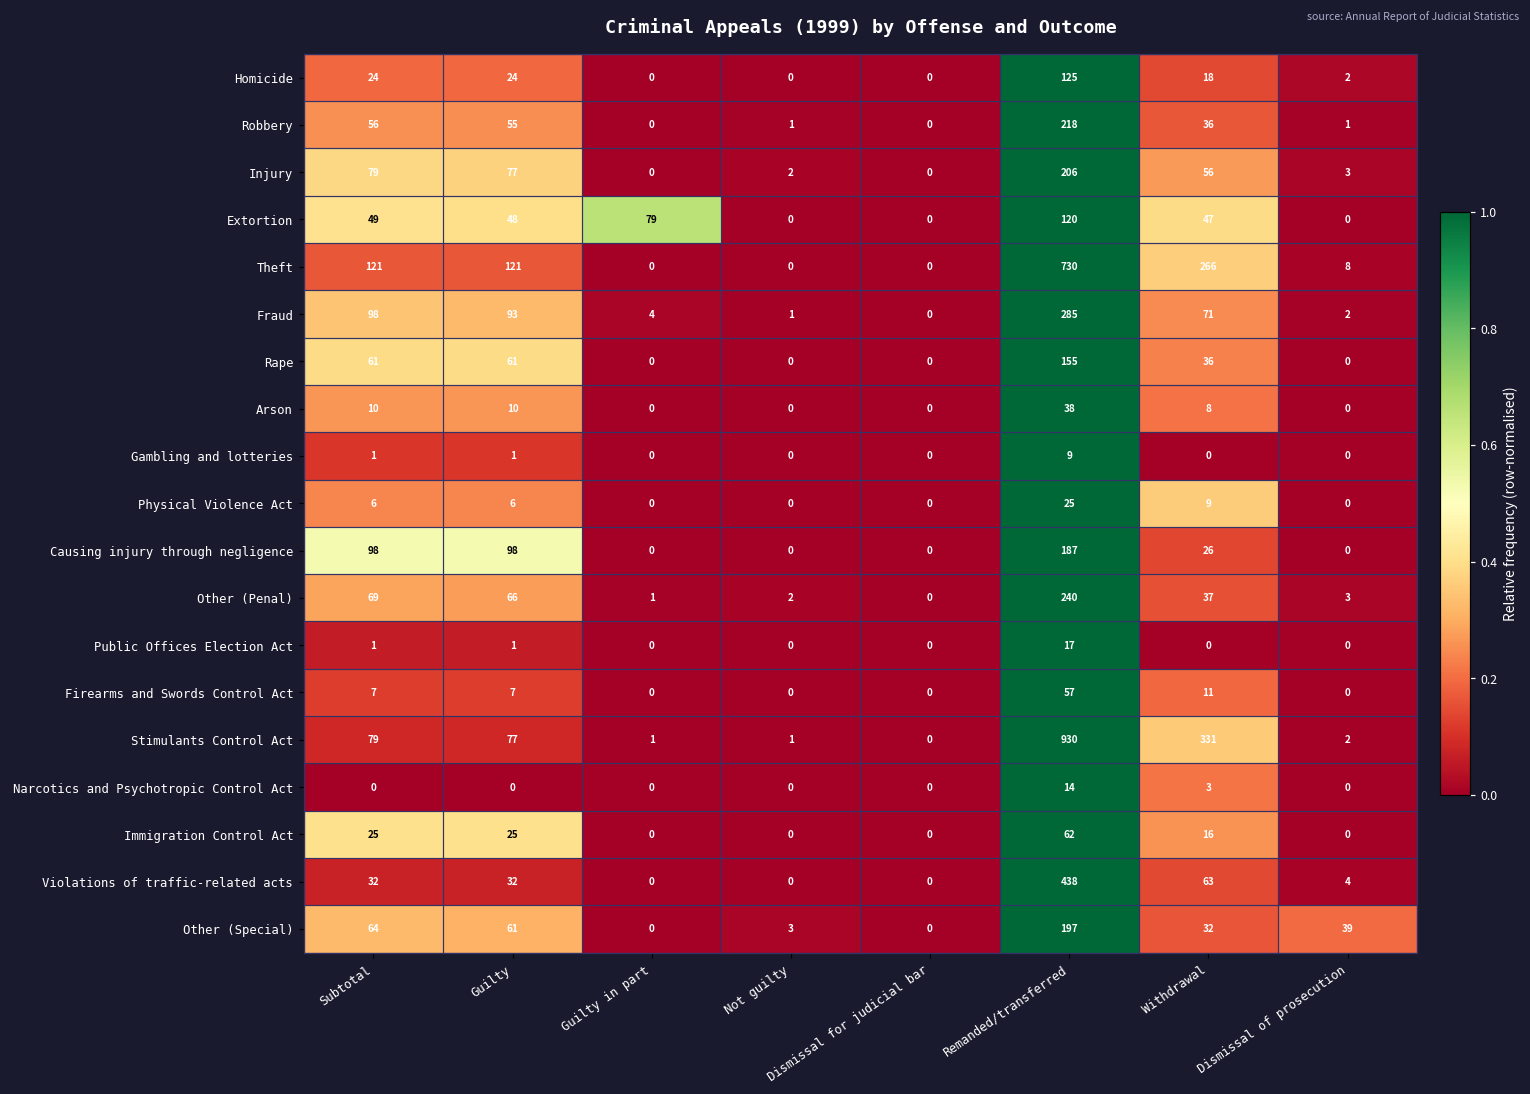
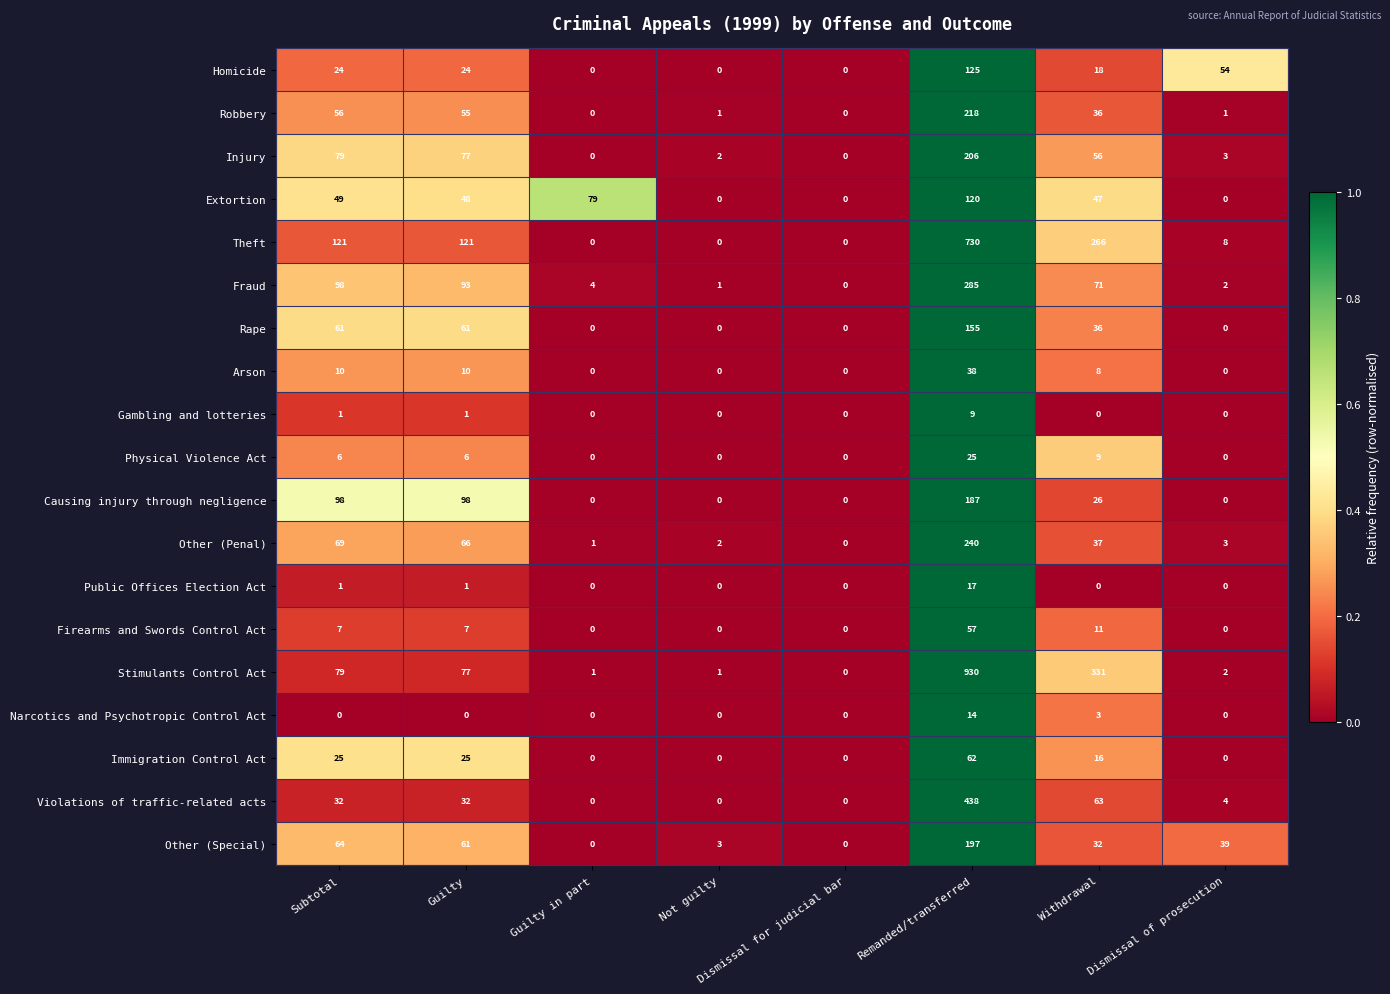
  {
    "Homicide": {
      "Subtotal": 24,
      "Guilty": 24,
      "Guilty in part": 0,
      "Not guilty": 0,
      "Dismissal for judicial bar": 0,
      "Remanded/transferred": 125,
      "Withdrawal": 18,
-     "Dismissal of prosecution": 2
+     "Dismissal of prosecution": 54
    },
    "Robbery": {
      "Subtotal": 56,
      "Guilty": 55,
      "Guilty in part": 0,
      "Not guilty": 1,
      "Dismissal for judicial bar": 0,
      "Remanded/transferred": 218,
      "Withdrawal": 36,
      "Dismissal of prosecution": 1
    },
    "Injury": {
      "Subtotal": 79,
      "Guilty": 77,
      "Guilty in part": 0,
      "Not guilty": 2,
      "Dismissal for judicial bar": 0,
      "Remanded/transferred": 206,
      "Withdrawal": 56,
      "Dismissal of prosecution": 3
    },
    "Extortion": {
      "Subtotal": 49,
      "Guilty": 48,
      "Guilty in part": 79,
      "Not guilty": 0,
      "Dismissal for judicial bar": 0,
      "Remanded/transferred": 120,
      "Withdrawal": 47,
      "Dismissal of prosecution": 0
    },
    "Theft": {
      "Subtotal": 121,
      "Guilty": 121,
      "Guilty in part": 0,
      "Not guilty": 0,
      "Dismissal for judicial bar": 0,
      "Remanded/transferred": 730,
      "Withdrawal": 266,
      "Dismissal of prosecution": 8
    },
    "Fraud": {
      "Subtotal": 98,
      "Guilty": 93,
      "Guilty in part": 4,
      "Not guilty": 1,
      "Dismissal for judicial bar": 0,
      "Remanded/transferred": 285,
      "Withdrawal": 71,
      "Dismissal of prosecution": 2
    },
    "Rape": {
      "Subtotal": 61,
      "Guilty": 61,
      "Guilty in part": 0,
      "Not guilty": 0,
      "Dismissal for judicial bar": 0,
      "Remanded/transferred": 155,
      "Withdrawal": 36,
      "Dismissal of prosecution": 0
    },
    "Arson": {
      "Subtotal": 10,
      "Guilty": 10,
      "Guilty in part": 0,
      "Not guilty": 0,
      "Dismissal for judicial bar": 0,
      "Remanded/transferred": 38,
      "Withdrawal": 8,
      "Dismissal of prosecution": 0
    },
    "Gambling and lotteries": {
      "Subtotal": 1,
      "Guilty": 1,
      "Guilty in part": 0,
      "Not guilty": 0,
      "Dismissal for judicial bar": 0,
      "Remanded/transferred": 9,
      "Withdrawal": 0,
      "Dismissal of prosecution": 0
    },
    "Physical Violence Act": {
      "Subtotal": 6,
      "Guilty": 6,
      "Guilty in part": 0,
      "Not guilty": 0,
      "Dismissal for judicial bar": 0,
      "Remanded/transferred": 25,
      "Withdrawal": 9,
      "Dismissal of prosecution": 0
    },
    "Causing injury through negligence": {
      "Subtotal": 98,
      "Guilty": 98,
      "Guilty in part": 0,
      "Not guilty": 0,
      "Dismissal for judicial bar": 0,
      "Remanded/transferred": 187,
      "Withdrawal": 26,
      "Dismissal of prosecution": 0
    },
    "Other (Penal)": {
      "Subtotal": 69,
      "Guilty": 66,
      "Guilty in part": 1,
      "Not guilty": 2,
      "Dismissal for judicial bar": 0,
      "Remanded/transferred": 240,
      "Withdrawal": 37,
      "Dismissal of prosecution": 3
    },
    "Public Offices Election Act": {
      "Subtotal": 1,
      "Guilty": 1,
      "Guilty in part": 0,
      "Not guilty": 0,
      "Dismissal for judicial bar": 0,
      "Remanded/transferred": 17,
      "Withdrawal": 0,
      "Dismissal of prosecution": 0
    },
    "Firearms and Swords Control Act": {
      "Subtotal": 7,
      "Guilty": 7,
      "Guilty in part": 0,
      "Not guilty": 0,
      "Dismissal for judicial bar": 0,
      "Remanded/transferred": 57,
      "Withdrawal": 11,
      "Dismissal of prosecution": 0
    },
    "Stimulants Control Act": {
      "Subtotal": 79,
      "Guilty": 77,
      "Guilty in part": 1,
      "Not guilty": 1,
      "Dismissal for judicial bar": 0,
      "Remanded/transferred": 930,
      "Withdrawal": 331,
      "Dismissal of prosecution": 2
    },
    "Narcotics and Psychotropic Control Act": {
      "Subtotal": 0,
      "Guilty": 0,
      "Guilty in part": 0,
      "Not guilty": 0,
      "Dismissal for judicial bar": 0,
      "Remanded/transferred": 14,
      "Withdrawal": 3,
      "Dismissal of prosecution": 0
    },
    "Immigration Control Act": {
      "Subtotal": 25,
      "Guilty": 25,
      "Guilty in part": 0,
      "Not guilty": 0,
      "Dismissal for judicial bar": 0,
      "Remanded/transferred": 62,
      "Withdrawal": 16,
      "Dismissal of prosecution": 0
    },
    "Violations of traffic-related acts": {
      "Subtotal": 32,
      "Guilty": 32,
      "Guilty in part": 0,
      "Not guilty": 0,
      "Dismissal for judicial bar": 0,
      "Remanded/transferred": 438,
      "Withdrawal": 63,
      "Dismissal of prosecution": 4
    },
    "Other (Special)": {
      "Subtotal": 64,
      "Guilty": 61,
      "Guilty in part": 0,
      "Not guilty": 3,
      "Dismissal for judicial bar": 0,
      "Remanded/transferred": 197,
      "Withdrawal": 32,
      "Dismissal of prosecution": 39
    }
  }
